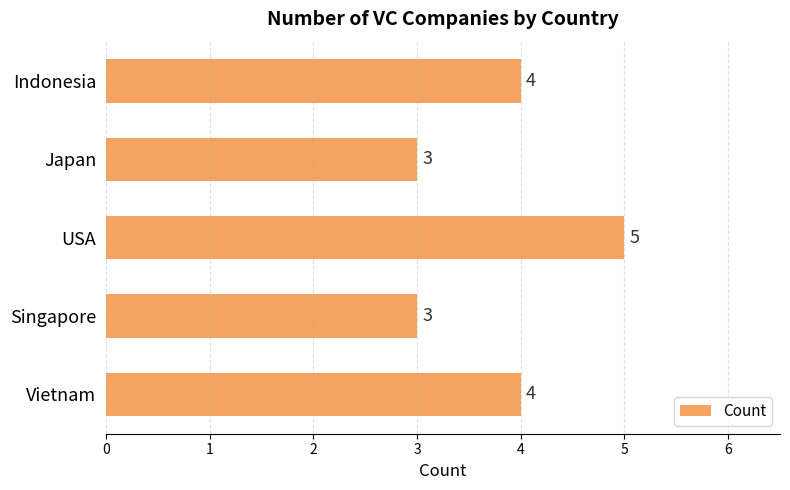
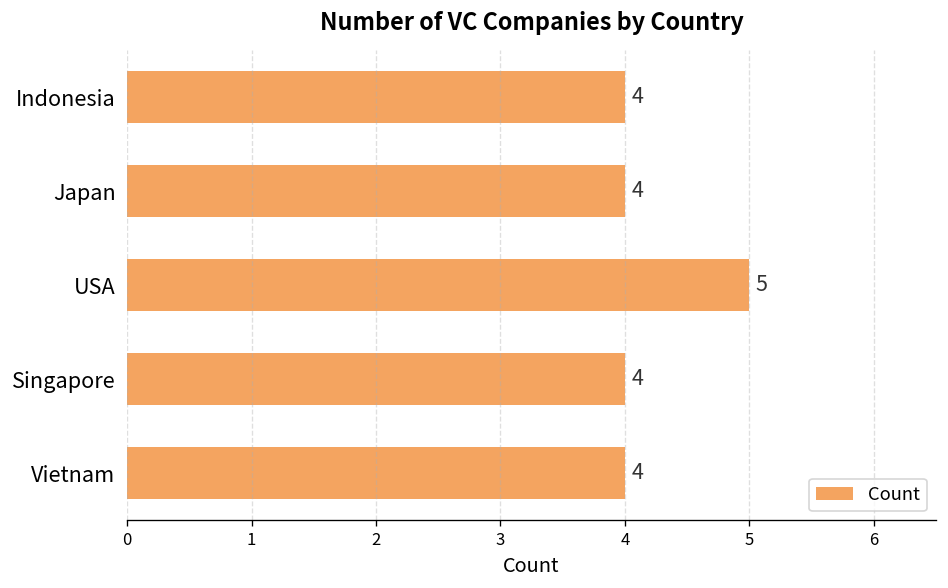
  {
    "Indonesia": 4,
-   "Japan": 3,
+   "Japan": 4,
    "USA": 5,
-   "Singapore": 3,
+   "Singapore": 4,
    "Vietnam": 4
  }
